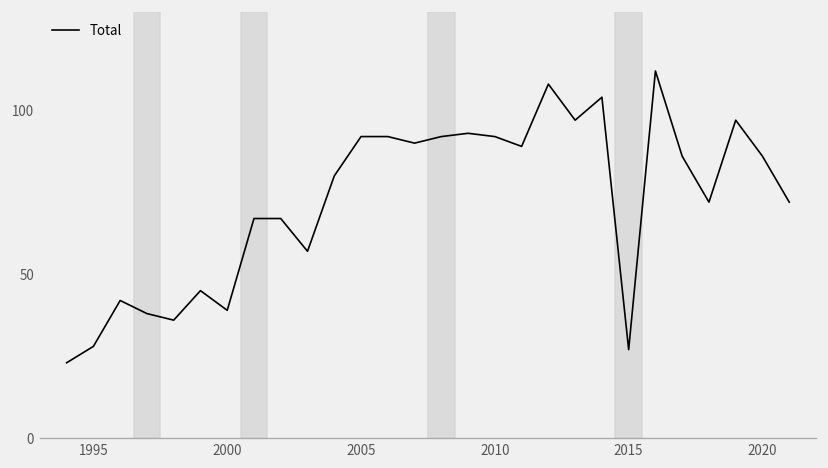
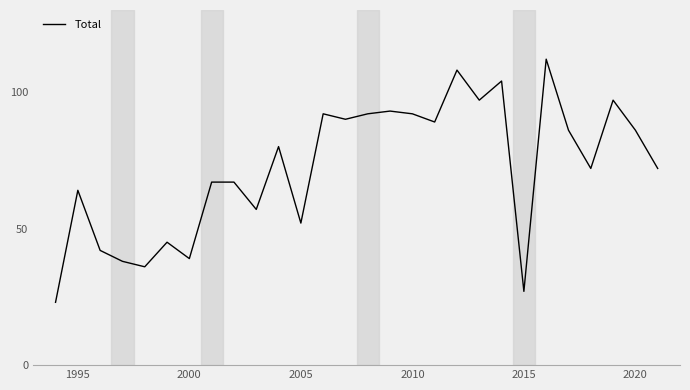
  {
-   "1995": 28,
+   "1995": 64,
    "2000": 39,
-   "2005": 92,
+   "2005": 52,
    "2010": 92,
    "2015": 27,
    "2020": 86
  }
